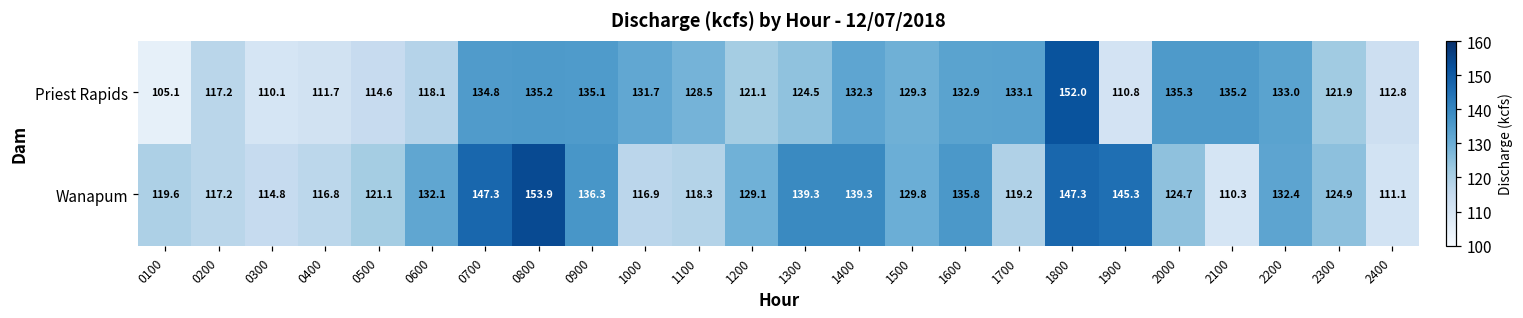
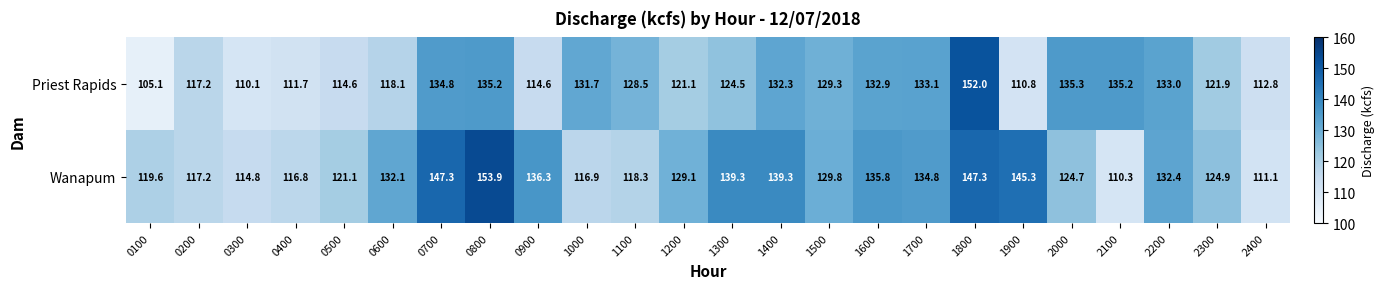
  {
    "Priest Rapids": {
      "0100": 105.1,
      "0200": 117.2,
      "0300": 110.1,
      "0400": 111.7,
      "0500": 114.6,
      "0600": 118.1,
      "0700": 134.8,
      "0800": 135.2,
-     "0900": 135.1,
+     "0900": 114.6,
      "1000": 131.7,
      "1100": 128.5,
      "1200": 121.1,
      "1300": 124.5,
      "1400": 132.3,
      "1500": 129.3,
      "1600": 132.9,
      "1700": 133.1,
      "1800": 152.0,
      "1900": 110.8,
      "2000": 135.3,
      "2100": 135.2,
      "2200": 133.0,
      "2300": 121.9,
      "2400": 112.8
    },
    "Wanapum": {
      "0100": 119.6,
      "0200": 117.2,
      "0300": 114.8,
      "0400": 116.8,
      "0500": 121.1,
      "0600": 132.1,
      "0700": 147.3,
      "0800": 153.9,
      "0900": 136.3,
      "1000": 116.9,
      "1100": 118.3,
      "1200": 129.1,
      "1300": 139.3,
      "1400": 139.3,
      "1500": 129.8,
      "1600": 135.8,
-     "1700": 119.2,
+     "1700": 134.8,
      "1800": 147.3,
      "1900": 145.3,
      "2000": 124.7,
      "2100": 110.3,
      "2200": 132.4,
      "2300": 124.9,
      "2400": 111.1
    }
  }
